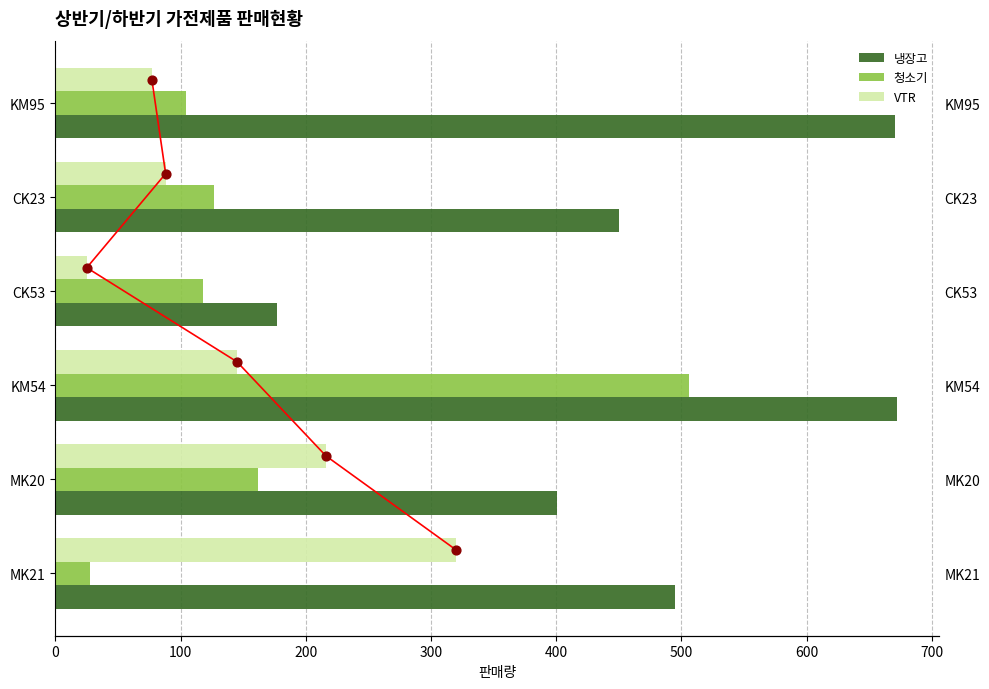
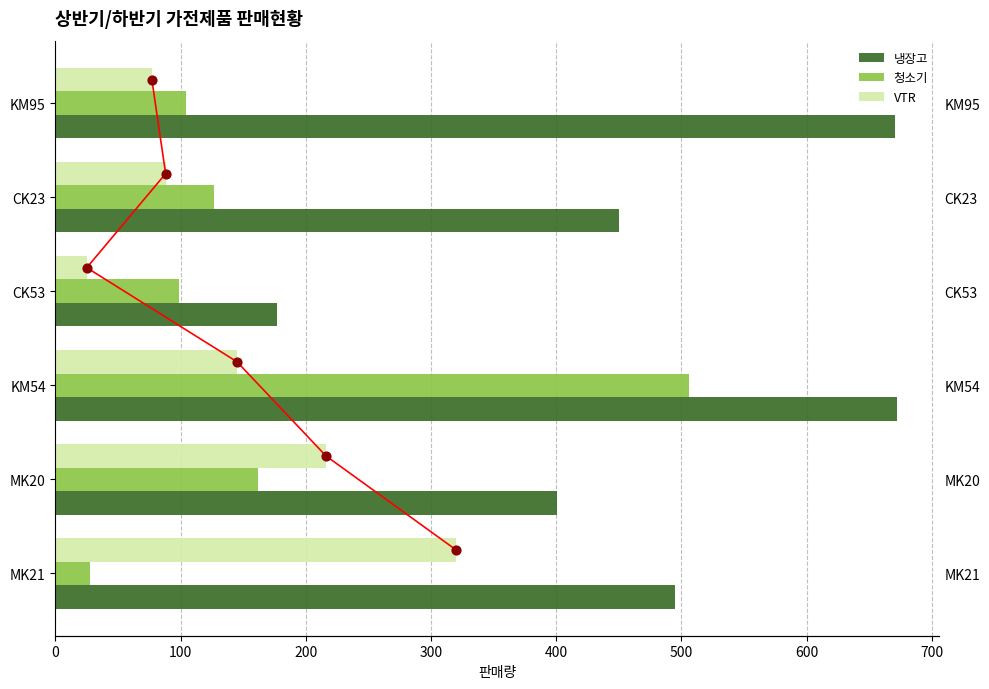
  {
    "청소기": {
      "KM95": 104,
      "CK23": 127,
-     "CK53": 118,
+     "CK53": 99,
      "KM54": 506,
      "MK20": 162,
      "MK21": 28
    }
  }
